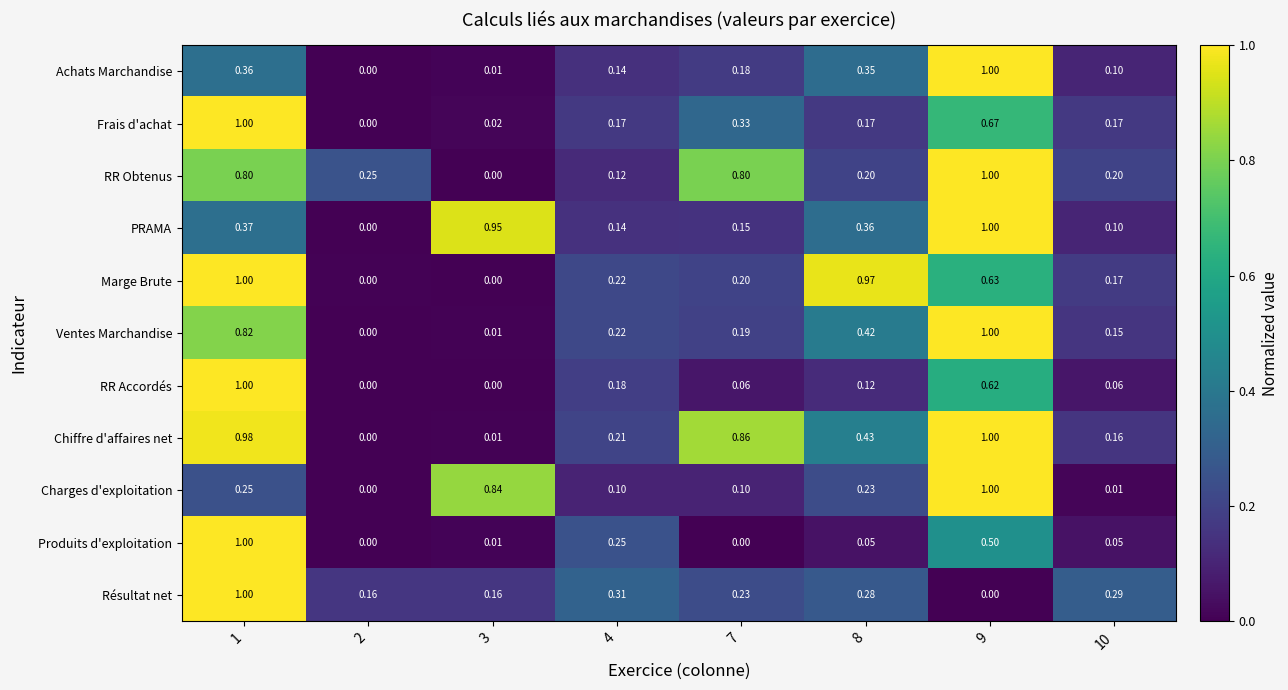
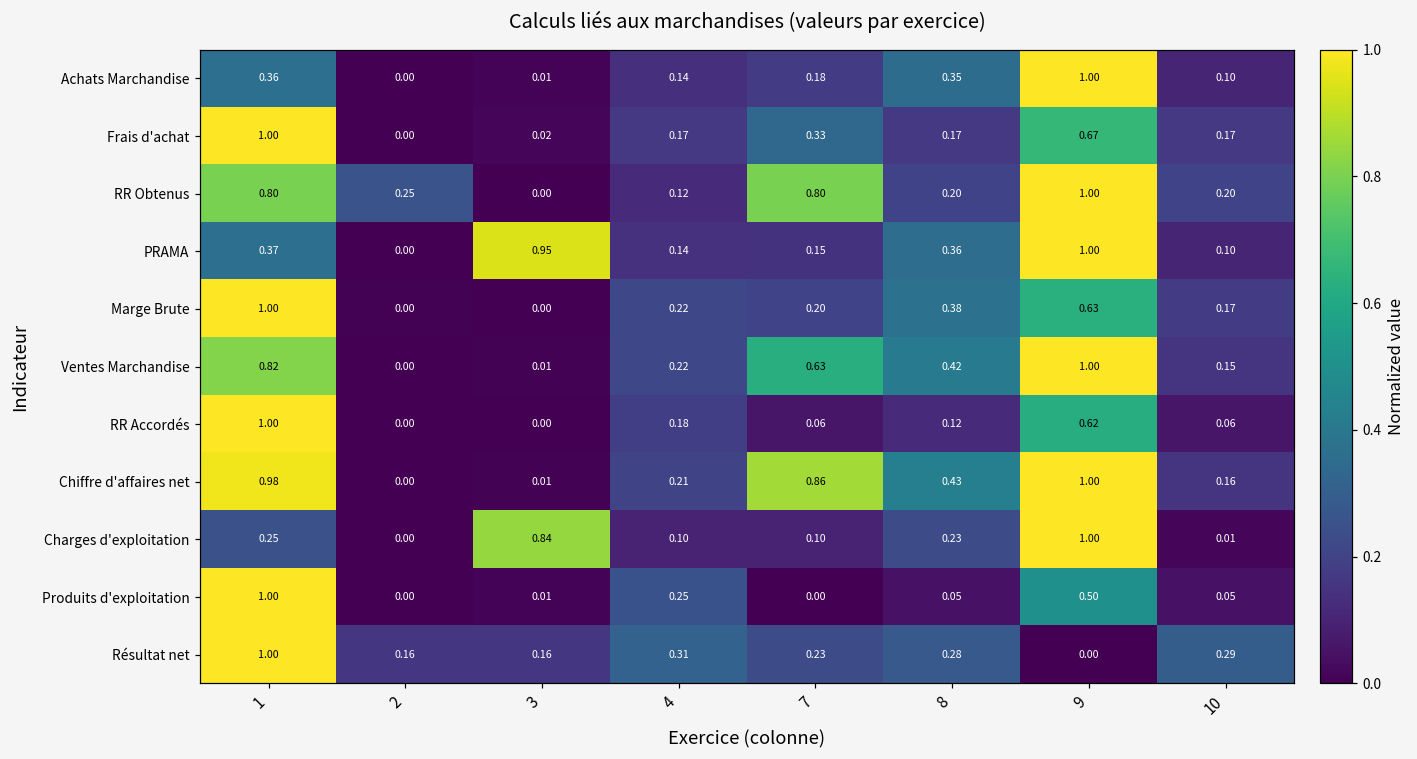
  {
    "Achats Marchandise": {
      "1": 0.36,
      "2": 0.00,
      "3": 0.01,
      "4": 0.14,
      "7": 0.18,
      "8": 0.35,
      "9": 1.00,
      "10": 0.10
    },
    "Frais d'achat": {
      "1": 1.00,
      "2": 0.00,
      "3": 0.02,
      "4": 0.17,
      "7": 0.33,
      "8": 0.17,
      "9": 0.67,
      "10": 0.17
    },
    "RR Obtenus": {
      "1": 0.80,
      "2": 0.25,
      "3": 0.00,
      "4": 0.12,
      "7": 0.80,
      "8": 0.20,
      "9": 1.00,
      "10": 0.20
    },
    "PRAMA": {
      "1": 0.37,
      "2": 0.00,
      "3": 0.95,
      "4": 0.14,
      "7": 0.15,
      "8": 0.36,
      "9": 1.00,
      "10": 0.10
    },
    "Marge Brute": {
      "1": 1.00,
      "2": 0.00,
      "3": 0.00,
      "4": 0.22,
      "7": 0.20,
-     "8": 0.97,
+     "8": 0.38,
      "9": 0.63,
      "10": 0.17
    },
    "Ventes Marchandise": {
      "1": 0.82,
      "2": 0.00,
      "3": 0.01,
      "4": 0.22,
-     "7": 0.19,
+     "7": 0.63,
      "8": 0.42,
      "9": 1.00,
      "10": 0.15
    },
    "RR Accordés": {
      "1": 1.00,
      "2": 0.00,
      "3": 0.00,
      "4": 0.18,
      "7": 0.06,
      "8": 0.12,
      "9": 0.62,
      "10": 0.06
    },
    "Chiffre d'affaires net": {
      "1": 0.98,
      "2": 0.00,
      "3": 0.01,
      "4": 0.21,
      "7": 0.86,
      "8": 0.43,
      "9": 1.00,
      "10": 0.16
    },
    "Charges d'exploitation": {
      "1": 0.25,
      "2": 0.00,
      "3": 0.84,
      "4": 0.10,
      "7": 0.10,
      "8": 0.23,
      "9": 1.00,
      "10": 0.01
    },
    "Produits d'exploitation": {
      "1": 1.00,
      "2": 0.00,
      "3": 0.01,
      "4": 0.25,
      "7": 0.00,
      "8": 0.05,
      "9": 0.50,
      "10": 0.05
    },
    "Résultat net": {
      "1": 1.00,
      "2": 0.16,
      "3": 0.16,
      "4": 0.31,
      "7": 0.23,
      "8": 0.28,
      "9": 0.00,
      "10": 0.29
    }
  }
